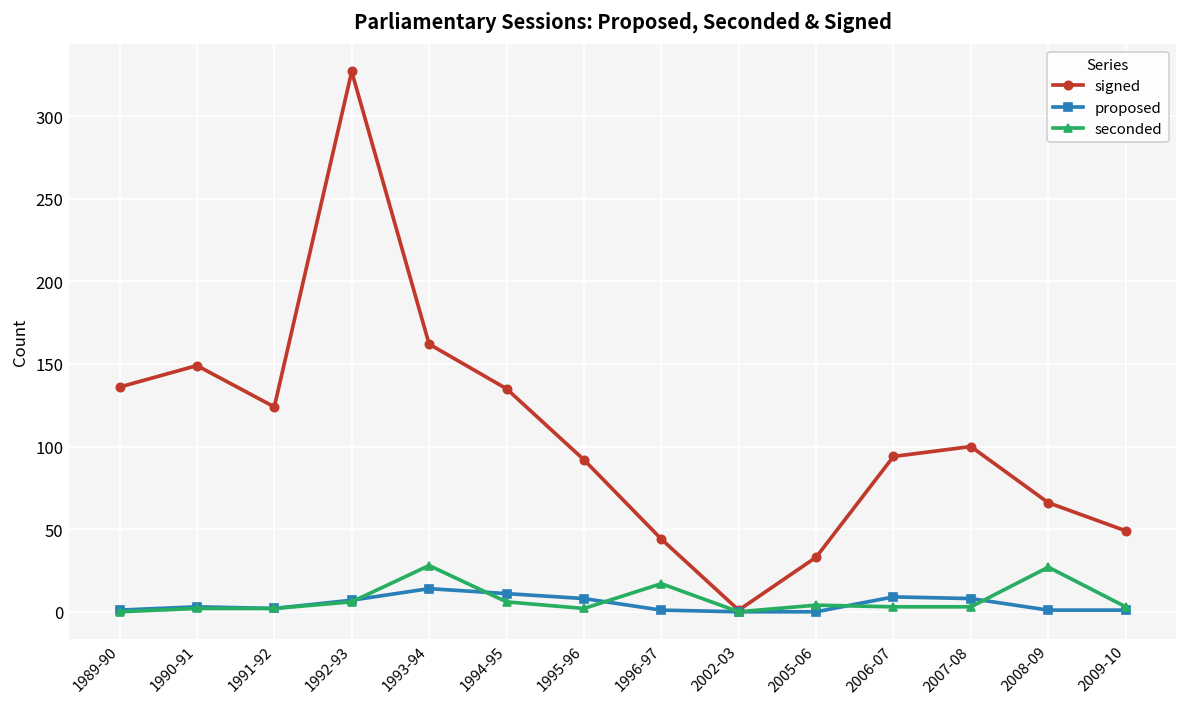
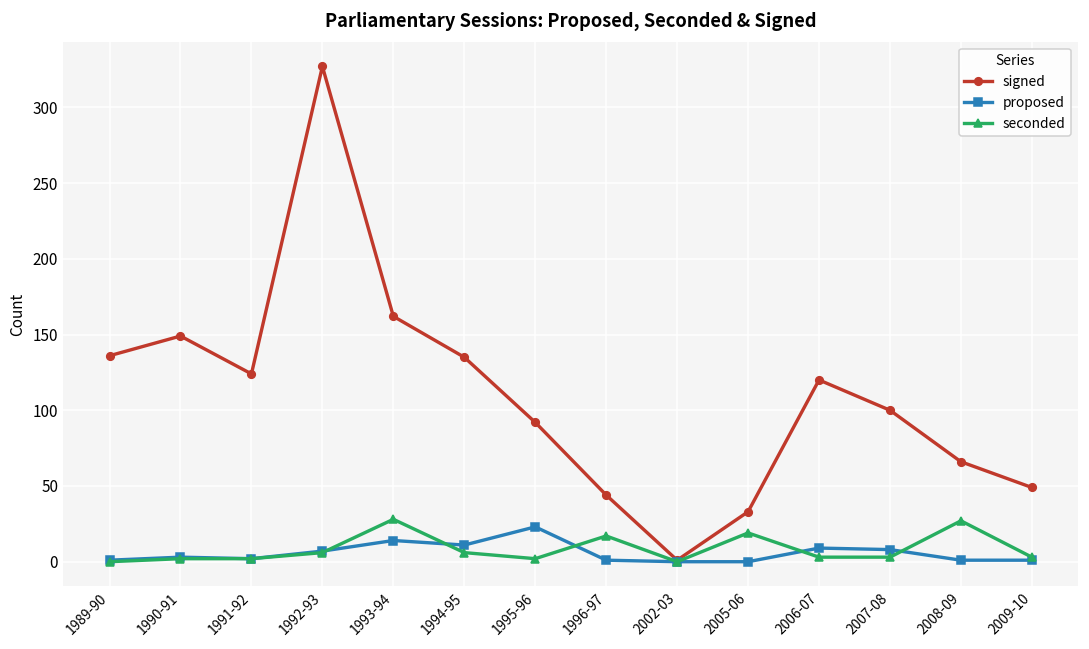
  {
    "signed": {
      "1989-90": 136,
      "1990-91": 149,
      "1991-92": 124,
      "1992-93": 327,
      "1993-94": 162,
      "1994-95": 135,
      "1995-96": 92,
      "1996-97": 44,
      "2005-06": 33,
-     "2006-07": 94,
+     "2006-07": 120,
      "2007-08": 100,
      "2008-09": 66,
      "2009-10": 49
    },
    "proposed": {
      "1993-94": 14,
      "1994-95": 11,
-     "1995-96": 8,
+     "1995-96": 23,
      "1996-97": 1,
      "2005-06": 0,
      "2006-07": 9,
      "2007-08": 8,
      "2008-09": 1,
      "2009-10": 1
    },
    "seconded": {
      "1993-94": 28,
      "1994-95": 6,
      "1995-96": 2,
      "1996-97": 17,
-     "2005-06": 4,
+     "2005-06": 19,
      "2006-07": 3,
      "2007-08": 3,
      "2008-09": 27,
      "2009-10": 3
    }
  }
